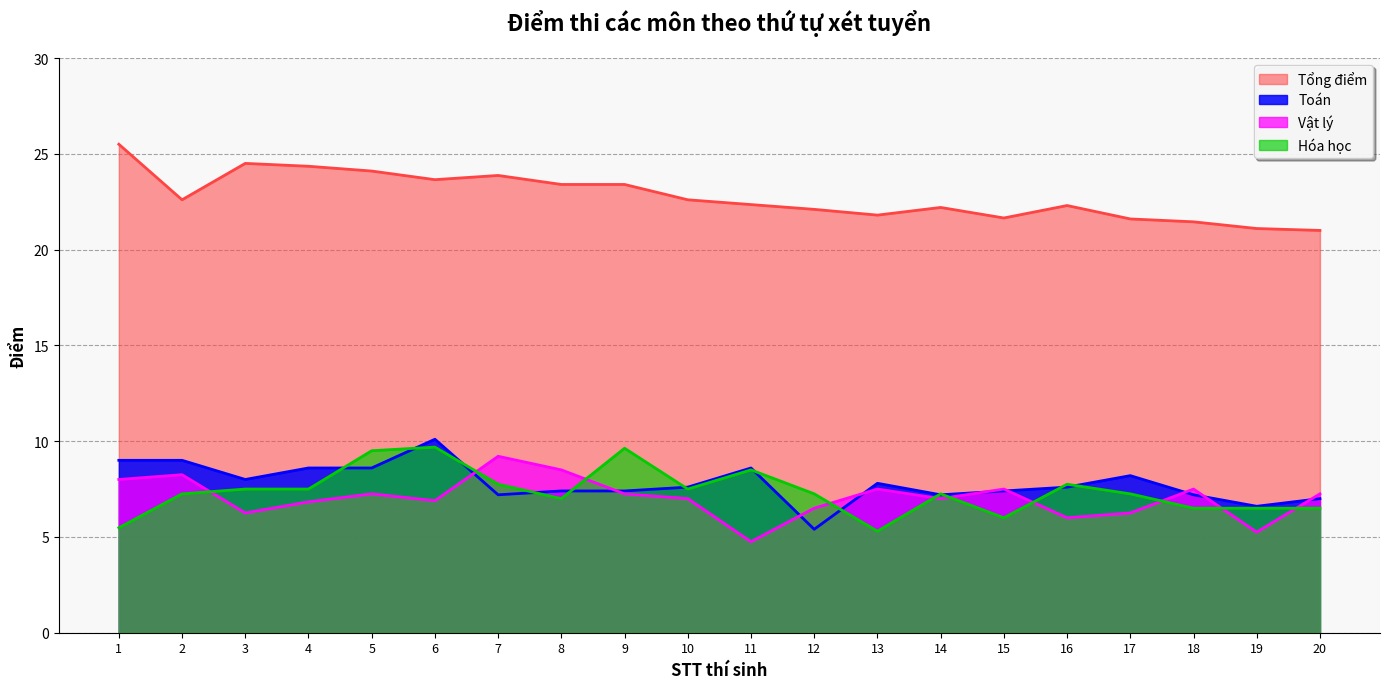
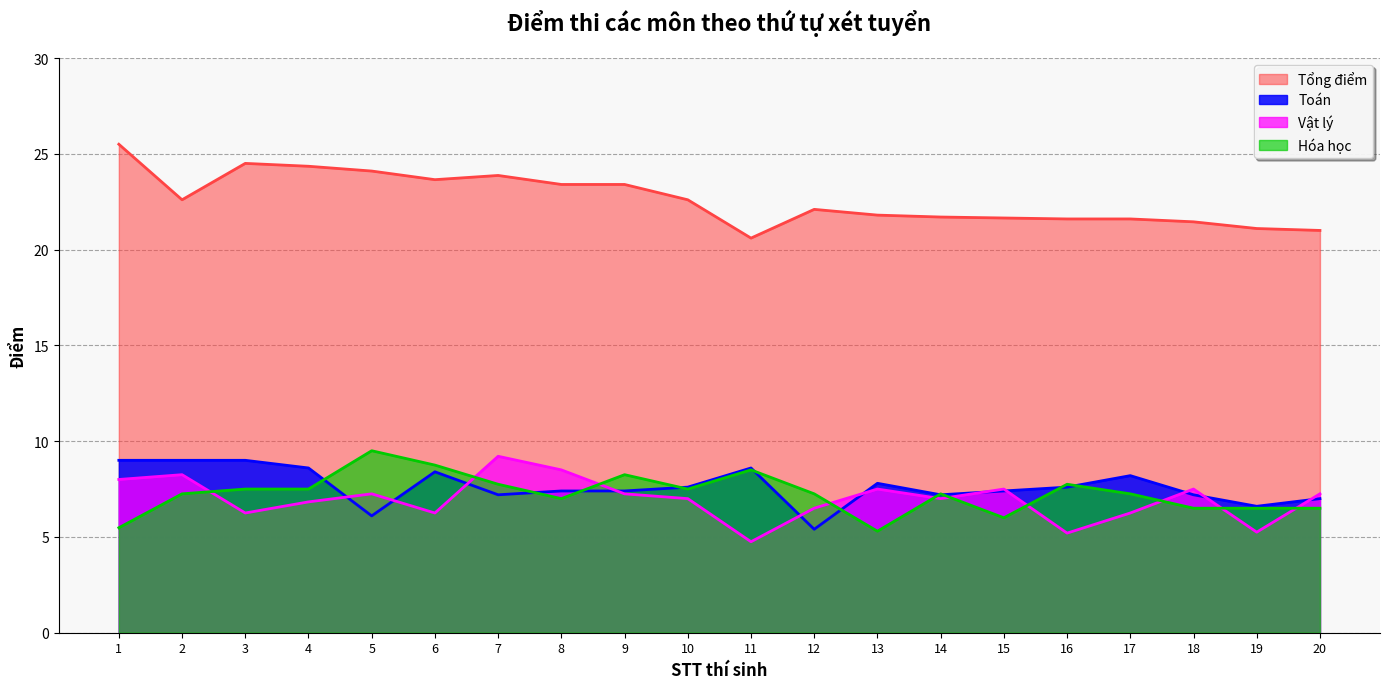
  {
    "Tổng điểm": {
      "1": 25.5,
      "2": 22.6,
      "3": 24.5,
      "4": 24.4,
      "5": 24.1,
      "6": 23.7,
      "7": 23.9,
      "8": 23.4,
      "9": 23.4,
      "10": 22.6,
-     "11": 22.4,
+     "11": 20.6,
      "12": 22.1,
      "13": 21.8,
-     "14": 22.2,
+     "14": 21.7,
      "15": 21.7,
-     "16": 22.3,
+     "16": 21.6,
      "17": 21.6,
      "18": 21.5,
      "19": 21.1,
      "20": 21.0
    },
    "Toán": {
      "1": 9.0,
      "2": 9.0,
-     "3": 8,
+     "3": 9,
      "4": 8.6,
-     "5": 8.6,
-     "6": 10.1,
+     "5": 6.1,
+     "6": 8.4,
      "7": 7.2,
      "8": 7.4,
      "9": 7.4,
      "12": 5.4,
      "13": 7.8,
      "16": 7.6,
      "17": 8.2,
      "18": 7.2,
      "20": 7.0
    },
    "Vật lý": {
      "1": 8.0,
      "2": 8.3,
      "3": 6.3,
      "4": 6.8,
      "5": 7.3,
-     "6": 6.9,
+     "6": 6.3,
      "7": 9.2,
      "8": 8.5,
      "9": 7.3,
      "10": 7.0,
      "11": 4.8,
      "12": 6.5,
      "13": 7.5,
      "14": 7.0,
-     "16": 6.0,
+     "16": 5.2,
      "17": 6.3,
      "18": 7.5,
      "19": 5.3,
      "20": 7.3
    },
    "Hóa học": {
      "1": 5.5,
      "2": 7.3,
      "3": 7.5,
      "4": 7.5,
      "5": 9.5,
-     "6": 9.7,
+     "6": 8.8,
      "7": 7.8,
      "8": 7.0,
-     "9": 9.6,
+     "9": 8.3,
      "12": 7.3,
      "13": 5.3,
      "15": 6.0,
      "16": 7.8,
      "17": 7.3,
      "18": 6.5,
      "20": 6.5
    }
  }
